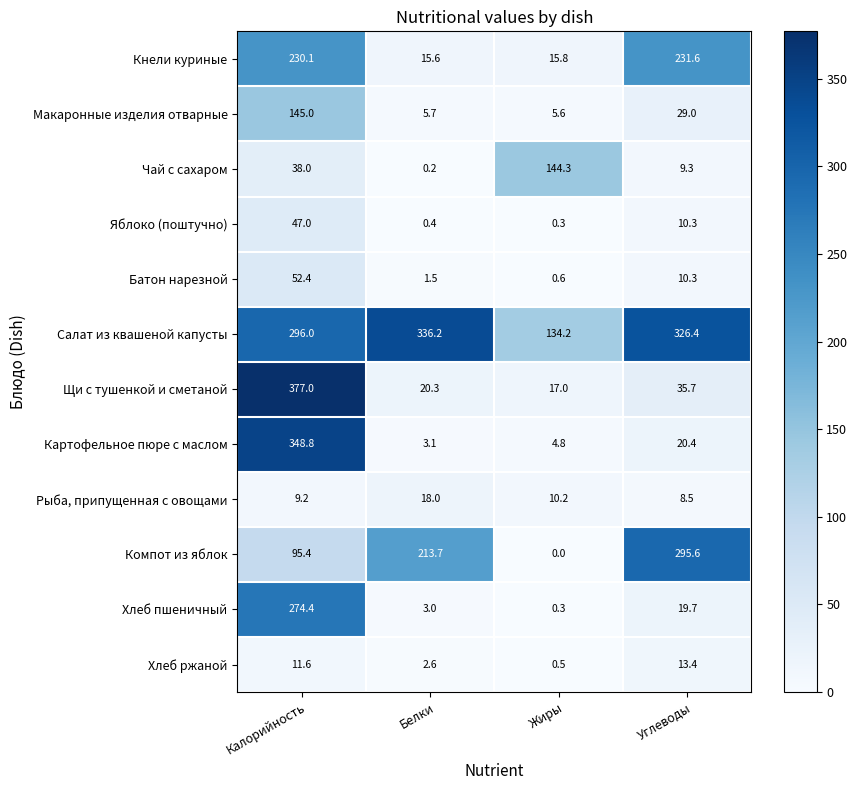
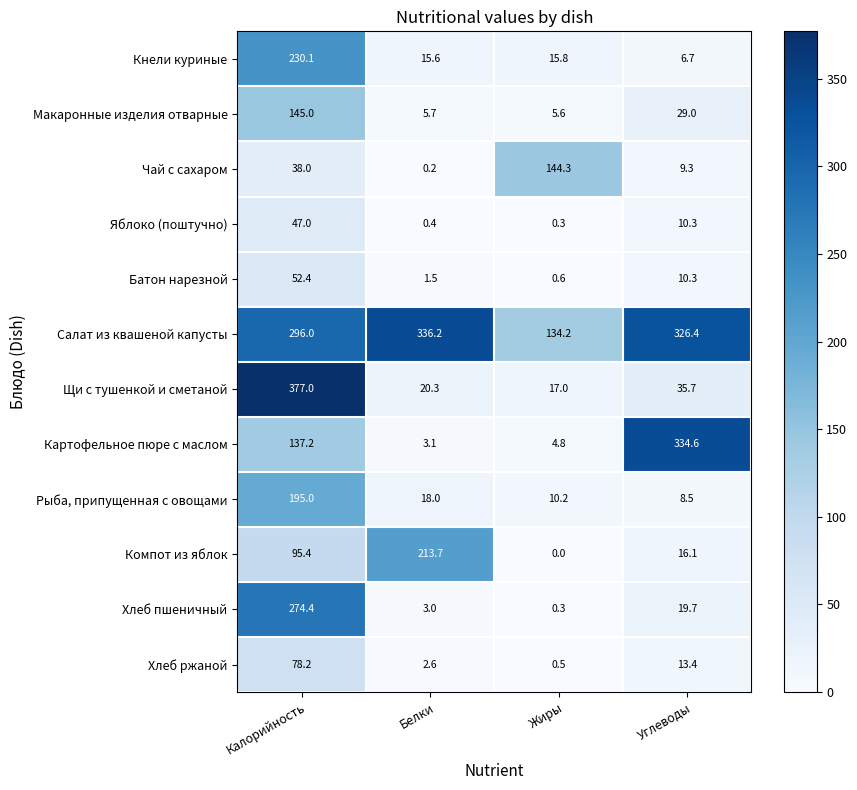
  {
    "Кнели куриные": {
      "Калорийность": 230.1,
      "Белки": 15.6,
      "Жиры": 15.8,
-     "Углеводы": 231.6
+     "Углеводы": 6.7
    },
    "Макаронные изделия отварные": {
      "Калорийность": 145.0,
      "Белки": 5.7,
      "Жиры": 5.6,
      "Углеводы": 29.0
    },
    "Чай с сахаром": {
      "Калорийность": 38.0,
      "Белки": 0.2,
      "Жиры": 144.3,
      "Углеводы": 9.3
    },
    "Яблоко (поштучно)": {
      "Калорийность": 47.0,
      "Белки": 0.4,
      "Жиры": 0.3,
      "Углеводы": 10.3
    },
    "Батон нарезной": {
      "Калорийность": 52.4,
      "Белки": 1.5,
      "Жиры": 0.6,
      "Углеводы": 10.3
    },
    "Салат из квашеной капусты": {
      "Калорийность": 296.0,
      "Белки": 336.2,
      "Жиры": 134.2,
      "Углеводы": 326.4
    },
    "Щи с тушенкой и сметаной": {
      "Калорийность": 377.0,
      "Белки": 20.3,
      "Жиры": 17.0,
      "Углеводы": 35.7
    },
    "Картофельное пюре с маслом": {
-     "Калорийность": 348.8,
+     "Калорийность": 137.2,
      "Белки": 3.1,
      "Жиры": 4.8,
-     "Углеводы": 20.4
+     "Углеводы": 334.6
    },
    "Рыба, припущенная с овощами": {
-     "Калорийность": 9.2,
+     "Калорийность": 195.0,
      "Белки": 18.0,
      "Жиры": 10.2,
      "Углеводы": 8.5
    },
    "Компот из яблок": {
      "Калорийность": 95.4,
      "Белки": 213.7,
      "Жиры": 0.0,
-     "Углеводы": 295.6
+     "Углеводы": 16.1
    },
    "Хлеб пшеничный": {
      "Калорийность": 274.4,
      "Белки": 3.0,
      "Жиры": 0.3,
      "Углеводы": 19.7
    },
    "Хлеб ржаной": {
-     "Калорийность": 11.6,
+     "Калорийность": 78.2,
      "Белки": 2.6,
      "Жиры": 0.5,
      "Углеводы": 13.4
    }
  }
